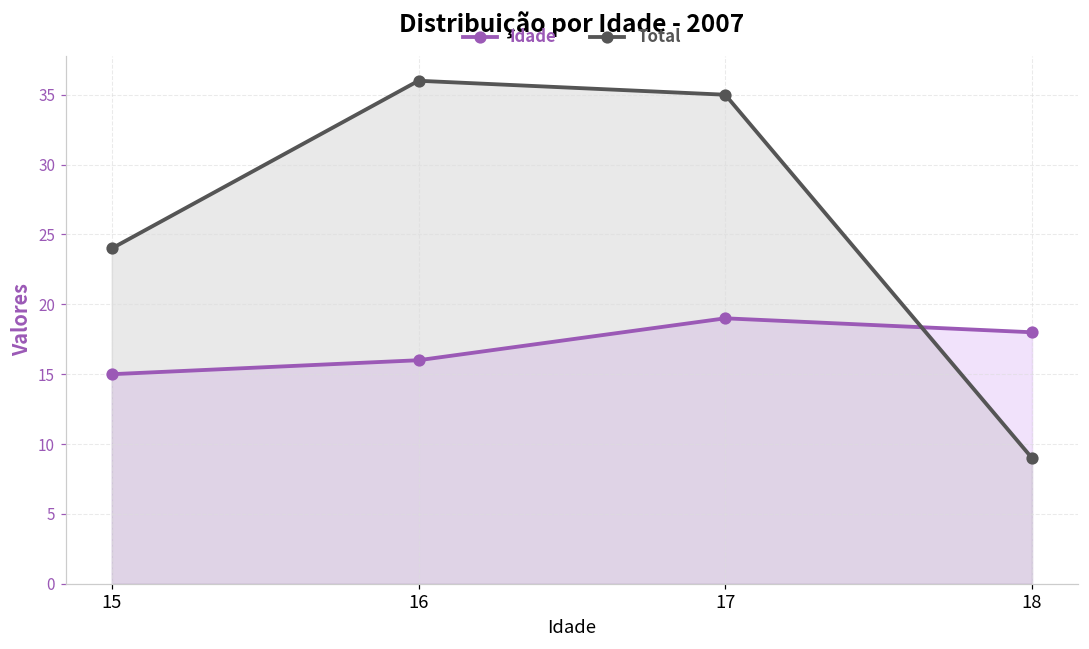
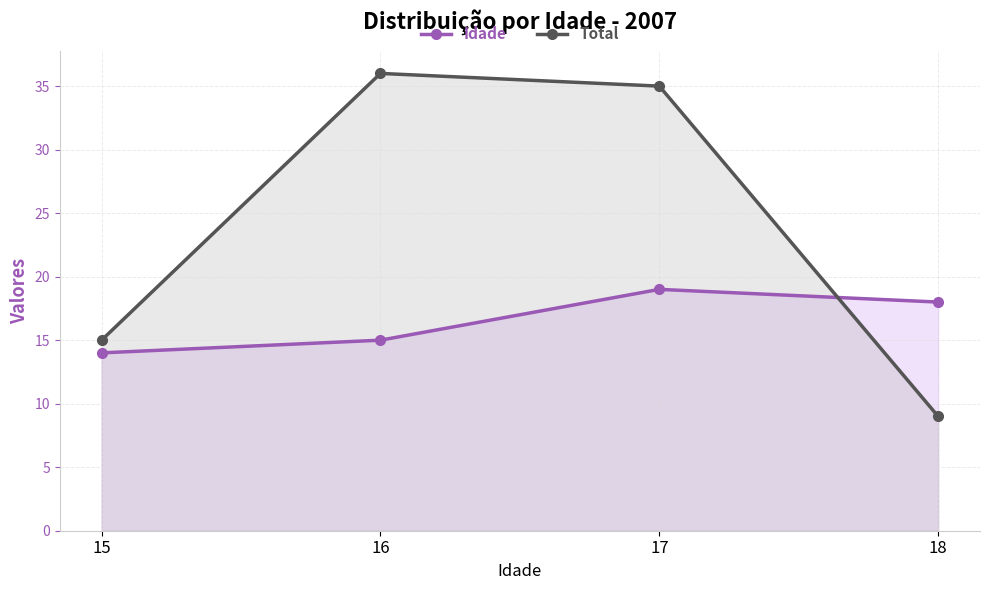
  {
    "Idade": {
-     "15": 15,
-     "16": 16,
+     "15": 14,
+     "16": 15,
      "17": 19,
      "18": 18
    },
    "Total": {
-     "15": 24,
+     "15": 15,
      "16": 36,
      "17": 35,
      "18": 9
    }
  }
